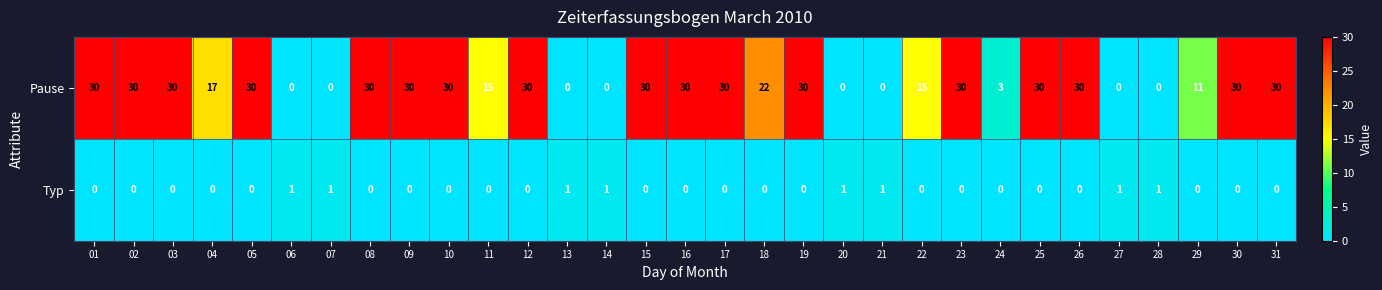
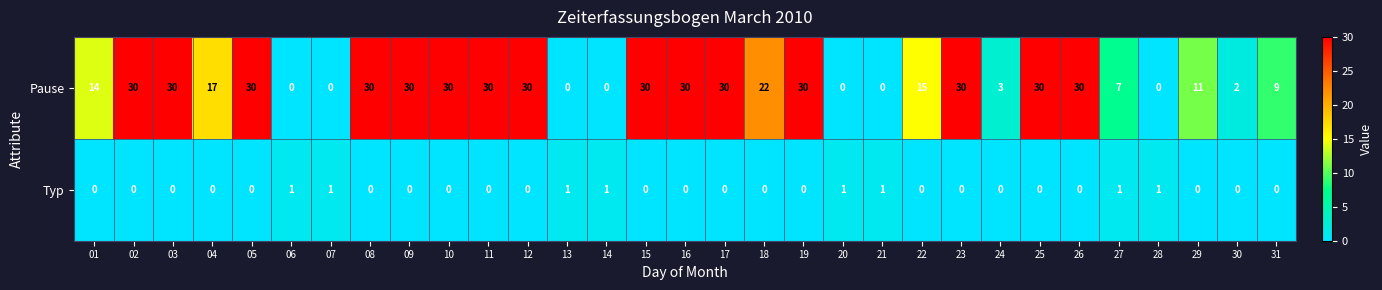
  {
    "Pause": {
-     "01": 30,
+     "01": 14,
      "02": 30,
      "03": 30,
      "04": 17,
      "05": 30,
      "06": 0,
      "07": 0,
      "08": 30,
      "09": 30,
      "10": 30,
-     "11": 15,
+     "11": 30,
      "12": 30,
      "13": 0,
      "14": 0,
      "15": 30,
      "16": 30,
      "17": 30,
      "18": 22,
      "19": 30,
      "20": 0,
      "21": 0,
      "22": 15,
      "23": 30,
      "24": 3,
      "25": 30,
      "26": 30,
-     "27": 0,
+     "27": 7,
      "28": 0,
      "29": 11,
-     "30": 30,
-     "31": 30
+     "30": 2,
+     "31": 9
    },
    "Typ": {
      "01": 0,
      "02": 0,
      "03": 0,
      "04": 0,
      "05": 0,
      "06": 1,
      "07": 1,
      "08": 0,
      "09": 0,
      "10": 0,
      "11": 0,
      "12": 0,
      "13": 1,
      "14": 1,
      "15": 0,
      "16": 0,
      "17": 0,
      "18": 0,
      "19": 0,
      "20": 1,
      "21": 1,
      "22": 0,
      "23": 0,
      "24": 0,
      "25": 0,
      "26": 0,
      "27": 1,
      "28": 1,
      "29": 0,
      "30": 0,
      "31": 0
    }
  }
